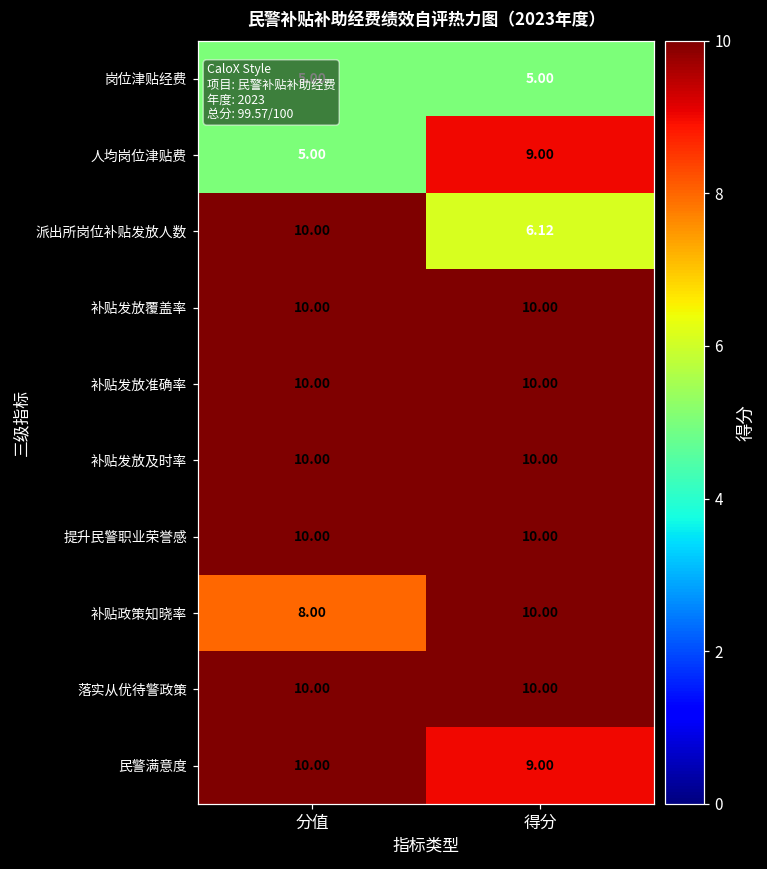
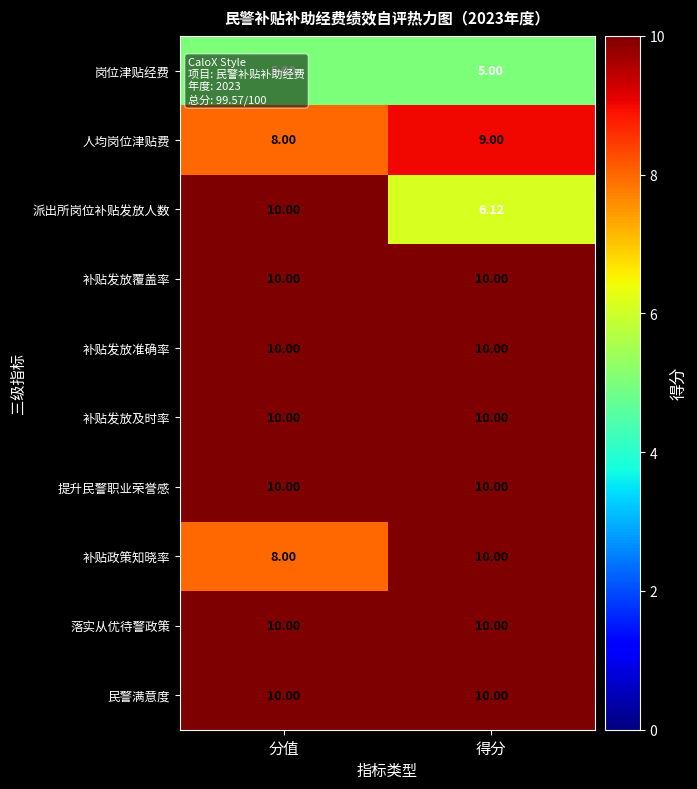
  {
    "岗位津贴经费": {
      "得分": 5.00
    },
    "人均岗位津贴费": {
-     "分值": 5.00,
+     "分值": 8.00,
      "得分": 9.00
    },
    "派出所岗位补贴发放人数": {
      "分值": 10.00,
      "得分": 6.12
    },
    "补贴发放覆盖率": {
      "分值": 10.00,
      "得分": 10.00
    },
    "补贴发放准确率": {
      "分值": 10.00,
      "得分": 10.00
    },
    "补贴发放及时率": {
      "分值": 10.00,
      "得分": 10.00
    },
    "提升民警职业荣誉感": {
      "分值": 10.00,
      "得分": 10.00
    },
    "补贴政策知晓率": {
      "分值": 8.00,
      "得分": 10.00
    },
    "落实从优待警政策": {
      "分值": 10.00,
      "得分": 10.00
    },
    "民警满意度": {
      "分值": 10.00,
-     "得分": 9.00
+     "得分": 10.00
    }
  }
